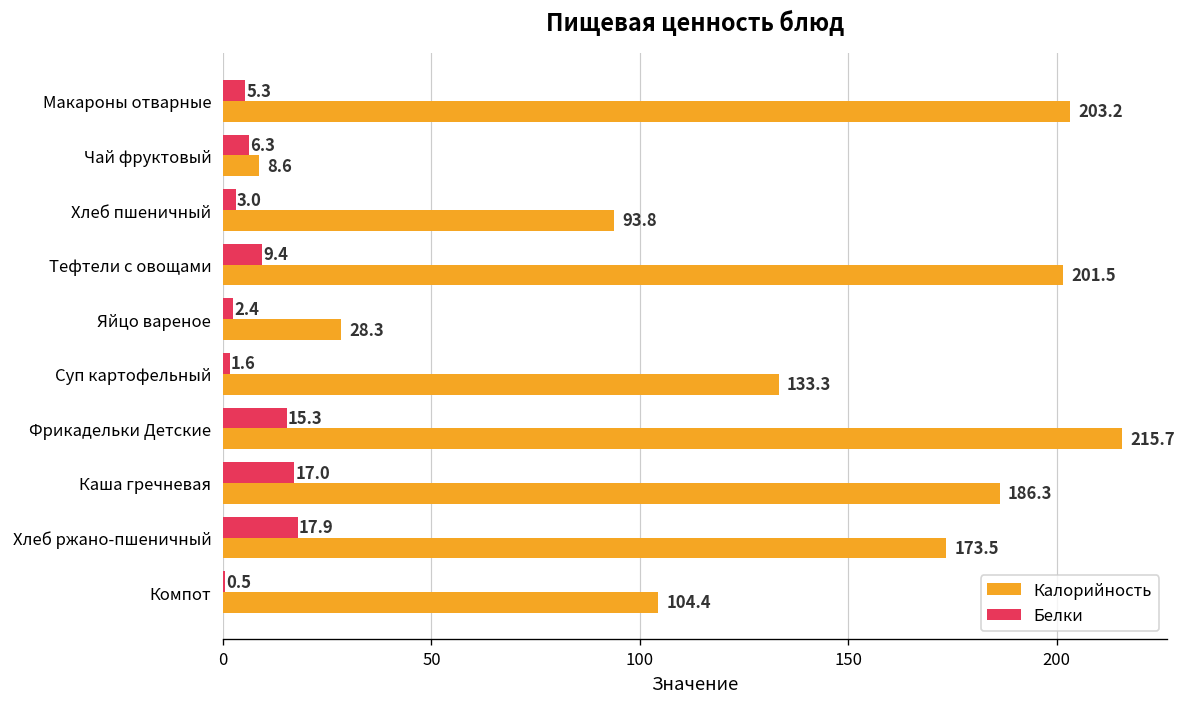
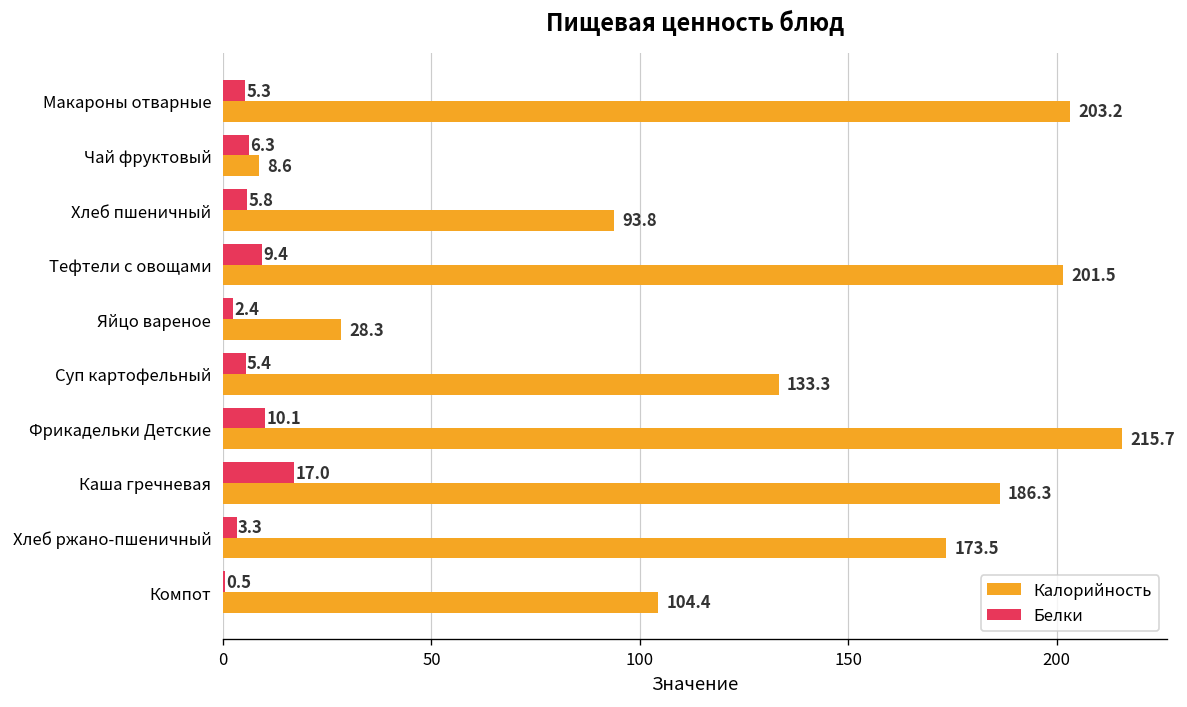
  {
    "Калорийность": {
      "Макароны отварные": 203.2,
      "Чай фруктовый": 8.6,
      "Хлеб пшеничный": 93.8,
      "Тефтели с овощами": 201.5,
      "Яйцо вареное": 28.3,
      "Суп картофельный": 133.3,
      "Фрикадельки Детские": 215.7,
      "Каша гречневая": 186.3,
      "Хлеб ржано-пшеничный": 173.5,
      "Компот": 104.4
    },
    "Белки": {
      "Макароны отварные": 5.3,
      "Чай фруктовый": 6.3,
-     "Хлеб пшеничный": 3.0,
+     "Хлеб пшеничный": 5.8,
      "Тефтели с овощами": 9.4,
      "Яйцо вареное": 2.4,
-     "Суп картофельный": 1.6,
-     "Фрикадельки Детские": 15.3,
+     "Суп картофельный": 5.4,
+     "Фрикадельки Детские": 10.1,
      "Каша гречневая": 17.0,
-     "Хлеб ржано-пшеничный": 17.9,
+     "Хлеб ржано-пшеничный": 3.3,
      "Компот": 0.5
    }
  }
